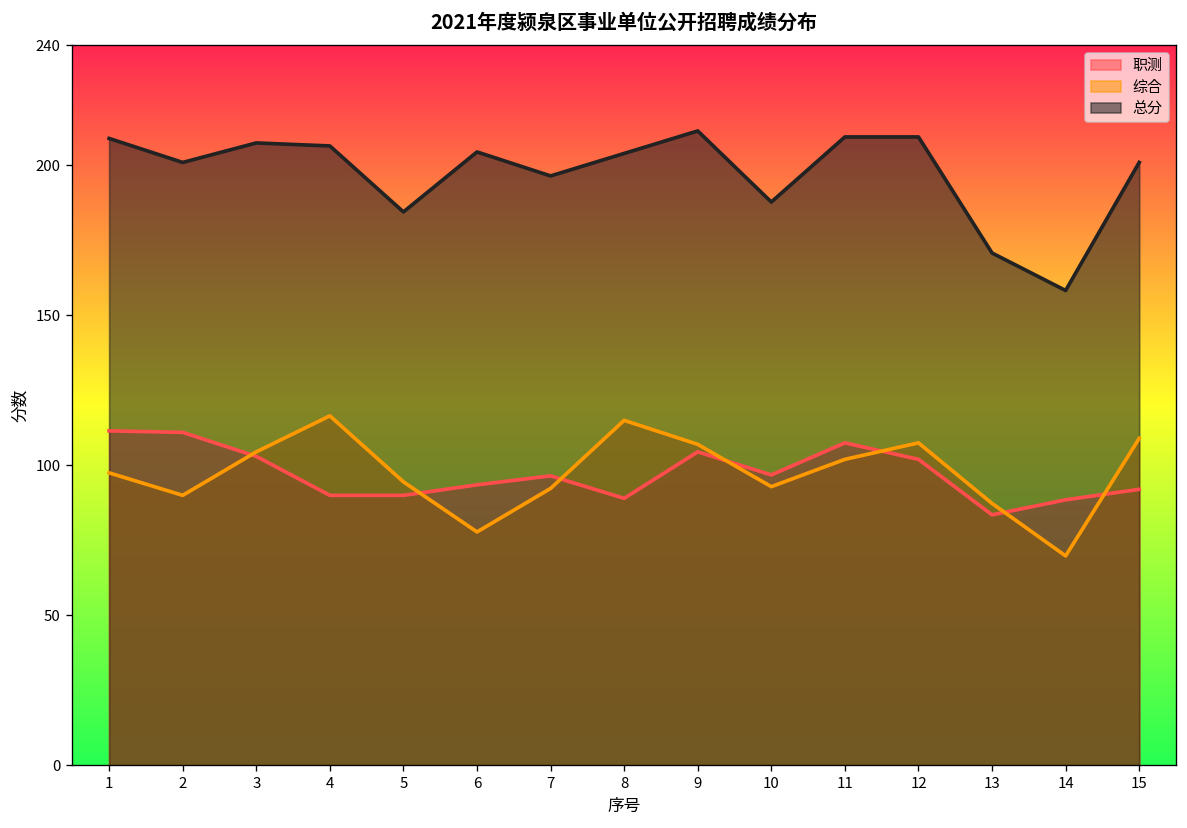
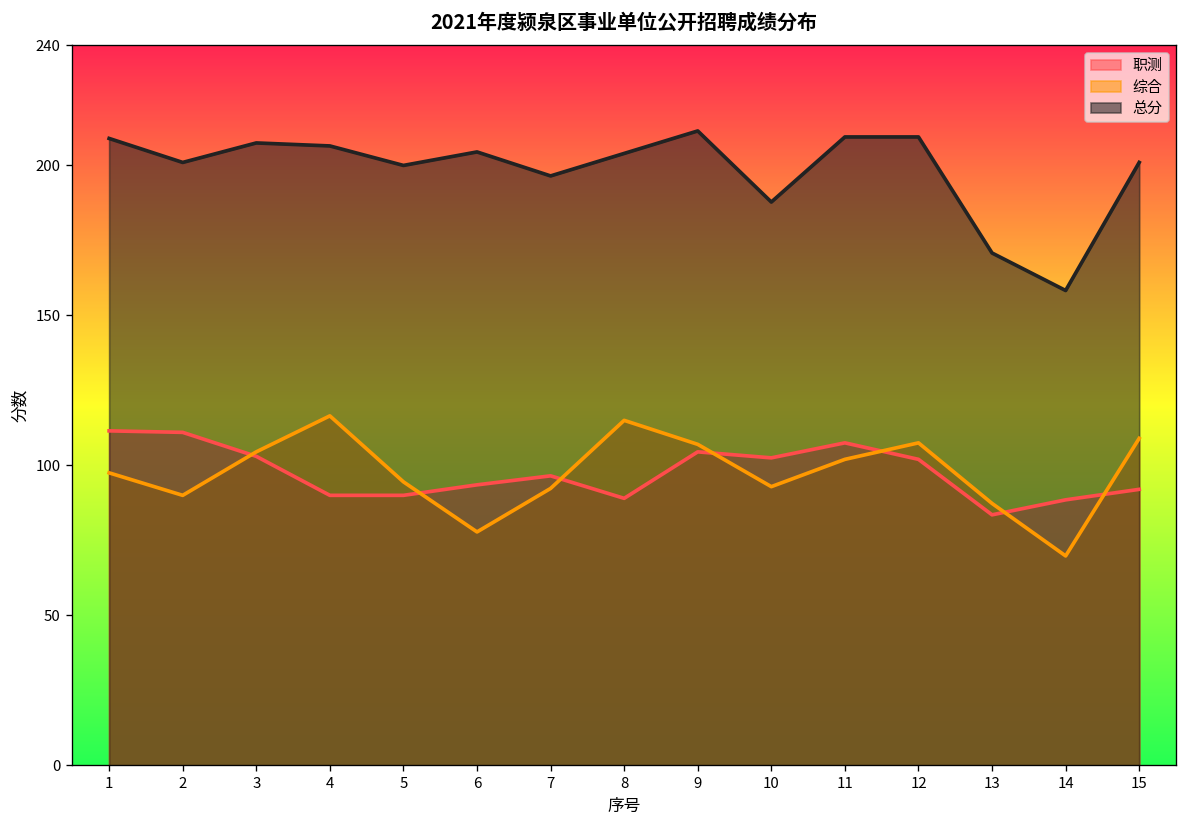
  {
    "职测": {
      "1": 112,
      "2": 111,
      "3": 103,
      "4": 90,
      "5": 90,
      "6": 94,
      "7": 97,
      "8": 89,
      "9": 105,
-     "10": 97,
+     "10": 103,
      "11": 108,
      "12": 102,
      "13": 84,
      "14": 89,
      "15": 92
    },
    "综合": {
      "1": 98,
      "2": 90,
      "3": 105,
      "4": 117,
      "5": 95,
      "6": 78,
      "7": 92,
      "8": 115,
      "9": 107,
      "10": 93,
      "11": 102,
      "12": 108,
      "13": 87,
      "14": 70,
      "15": 109
    },
    "总分": {
      "1": 209,
      "2": 201,
      "3": 208,
      "4": 207,
-     "5": 185,
+     "5": 200,
      "6": 205,
      "7": 197,
      "8": 204,
      "9": 212,
      "10": 188,
      "11": 210,
      "12": 210,
      "13": 171,
      "14": 158,
      "15": 201
    }
  }
